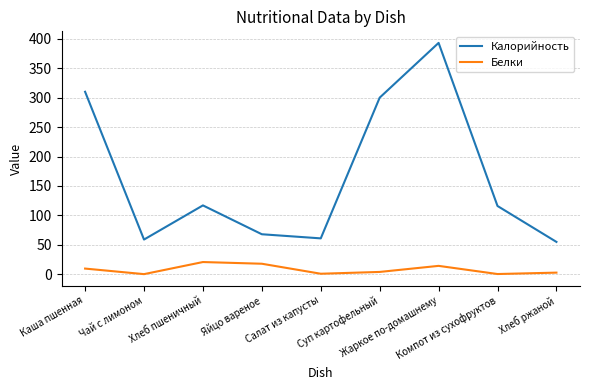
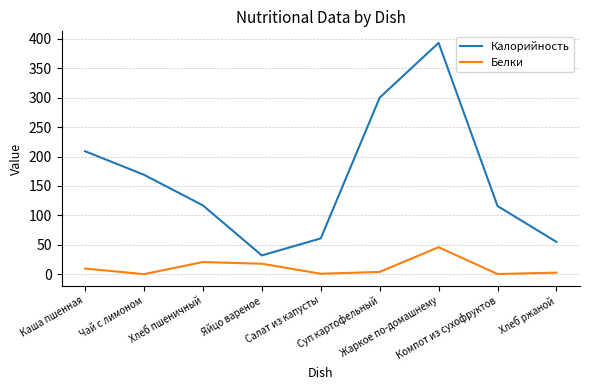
  {
    "Калорийность": {
-     "Каша пшенная": 310,
-     "Чай с лимоном": 60,
+     "Каша пшенная": 210,
+     "Чай с лимоном": 170,
      "Хлеб пшеничный": 120,
-     "Яйцо вареное": 70,
+     "Яйцо вареное": 30,
      "Салат из капусты": 60,
      "Суп картофельный": 300,
      "Жаркое по-домашнему": 390,
      "Компот из сухофруктов": 120,
      "Хлеб ржаной": 60
    },
    "Белки": {
      "Каша пшенная": 10,
      "Чай с лимоном": 0,
      "Хлеб пшеничный": 20,
      "Яйцо вареное": 20,
      "Салат из капусты": 0,
      "Суп картофельный": 0,
-     "Жаркое по-домашнему": 10,
+     "Жаркое по-домашнему": 50,
      "Компот из сухофруктов": 0,
      "Хлеб ржаной": 0
    }
  }
